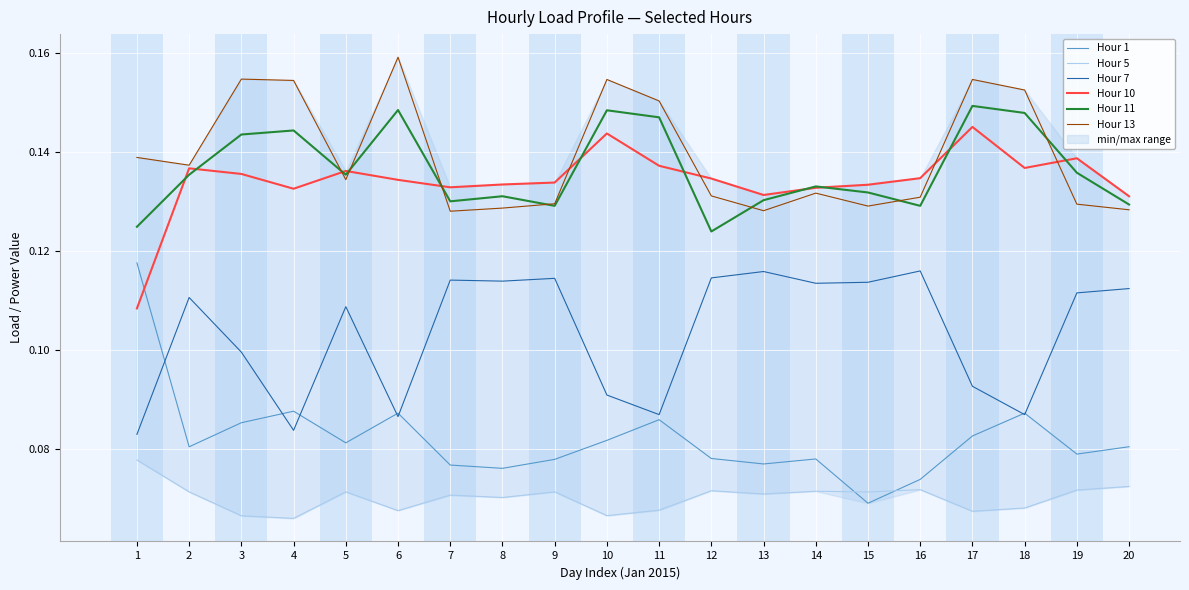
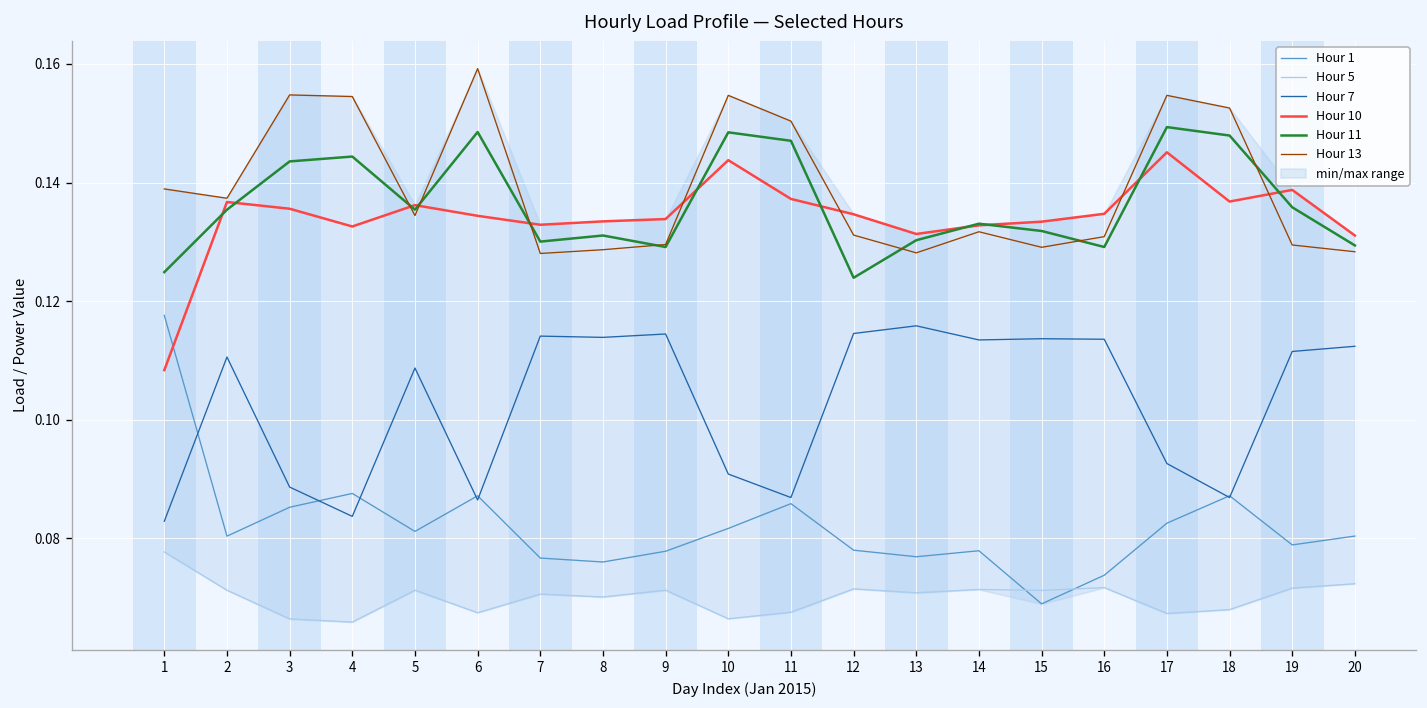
  {
    "Hour 1": {
      "1": 0.118,
      "2": 0.080,
      "3": 0.085,
      "4": 0.088,
      "5": 0.081,
      "6": 0.087,
      "7": 0.077,
      "8": 0.076,
      "9": 0.078,
      "10": 0.082,
      "11": 0.086,
      "12": 0.078,
      "13": 0.077,
      "14": 0.078,
      "15": 0.069,
      "16": 0.074,
      "17": 0.083,
      "19": 0.079,
      "20": 0.080
    },
    "Hour 7": {
      "1": 0.083,
      "2": 0.111,
-     "3": 0.100,
+     "3": 0.089,
      "4": 0.084,
      "5": 0.109,
      "6": 0.086,
      "7": 0.114,
      "8": 0.114,
      "9": 0.114,
      "10": 0.091,
      "11": 0.087,
      "12": 0.115,
      "13": 0.116,
      "14": 0.113,
      "15": 0.114,
-     "16": 0.116,
+     "16": 0.114,
      "17": 0.093,
      "19": 0.112,
      "20": 0.112
    },
    "Hour 10": {
      "1": 0.108,
      "2": 0.137,
      "3": 0.136,
      "4": 0.133,
      "6": 0.134,
      "10": 0.144,
      "11": 0.137,
      "17": 0.145,
      "18": 0.137
    },
    "Hour 11": {
      "1": 0.125,
      "2": 0.135,
      "3": 0.144,
      "4": 0.144,
      "5": 0.135,
      "6": 0.149,
      "7": 0.130,
      "8": 0.131,
      "10": 0.148,
      "11": 0.147,
      "12": 0.124,
      "13": 0.130,
      "15": 0.132,
      "16": 0.129,
      "17": 0.149,
      "18": 0.148,
      "19": 0.136,
      "20": 0.129
    },
    "Hour 13": {
      "5": 0.134,
      "7": 0.128,
      "8": 0.129,
      "12": 0.131,
      "13": 0.128,
      "14": 0.132,
      "15": 0.129,
      "16": 0.131,
      "19": 0.129,
      "20": 0.128
    }
  }
